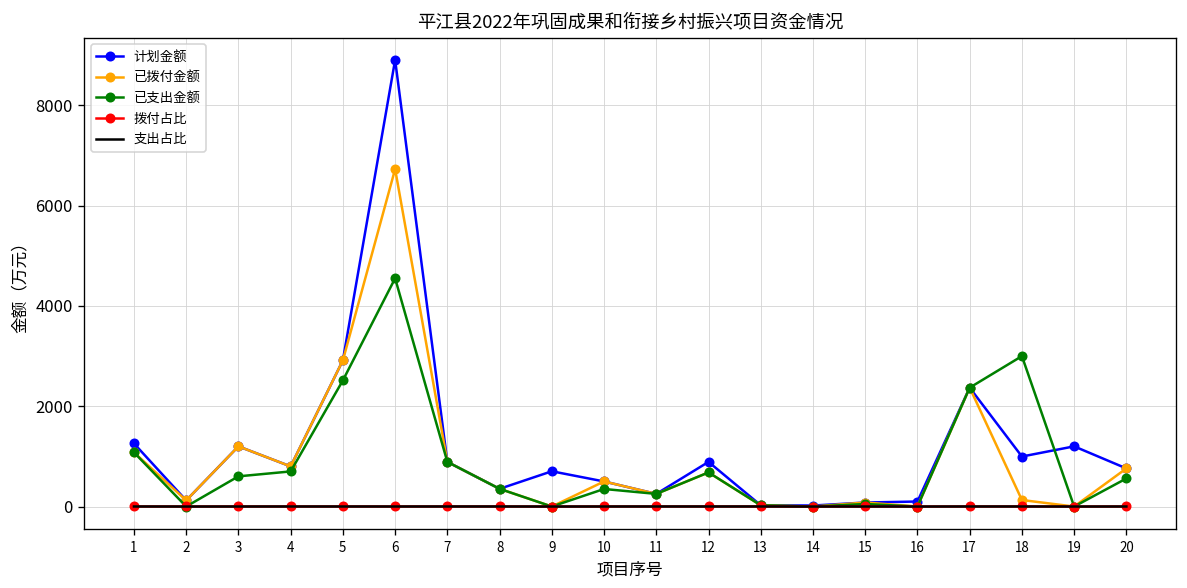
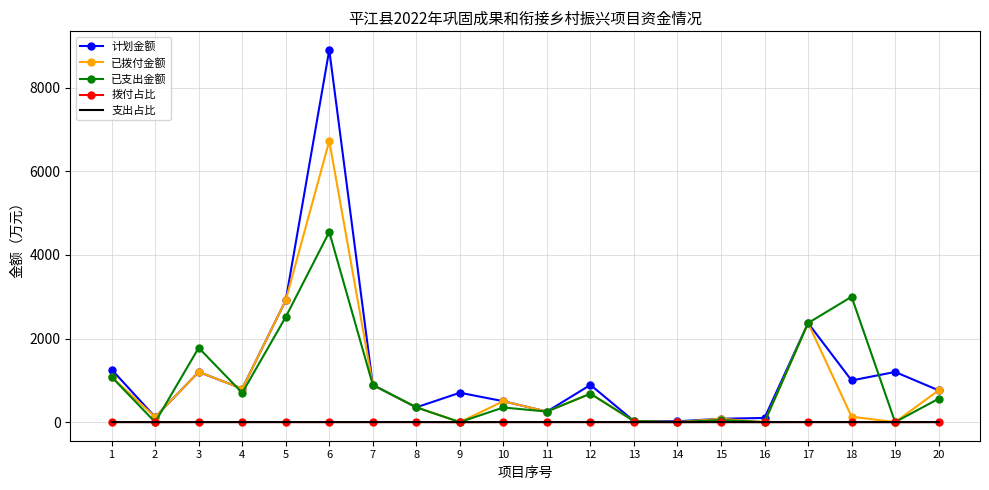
  {
    "计划金额": {
      "1": 1300,
      "6": 8900,
      "9": 700,
      "12": 900,
      "16": 100,
      "18": 1000,
      "19": 1200
    },
    "已拨付金额": {
      "6": 6700,
      "18": 100
    },
    "已支出金额": {
-     "3": 600,
+     "3": 1800,
      "4": 700,
      "5": 2500,
      "6": 4600,
      "10": 400,
      "18": 3000,
      "20": 600
    },
    "支出占比": {
      "1": 0,
      "3": 0,
      "4": 0,
      "5": 0,
      "6": 0,
      "7": 0,
      "8": 0,
      "10": 0,
      "11": 0,
      "12": 0,
      "17": 0,
      "18": 0,
      "20": 0
    }
  }
